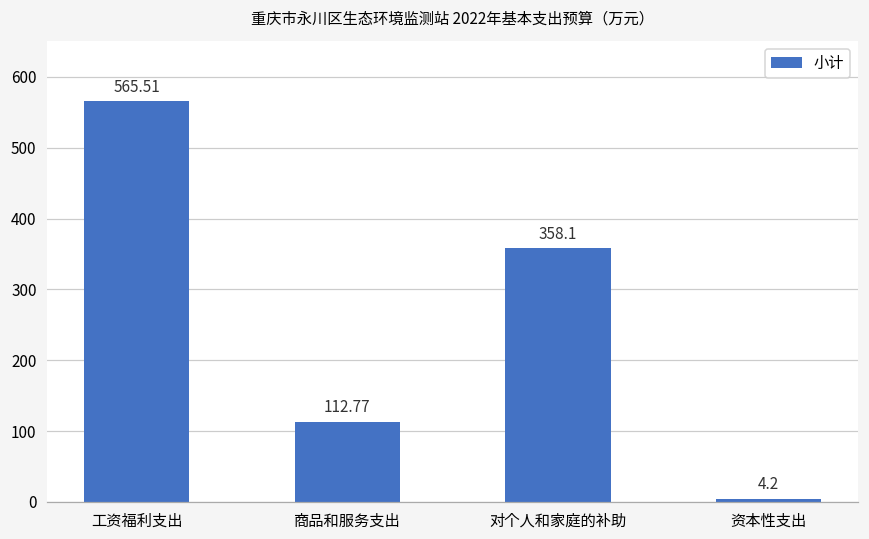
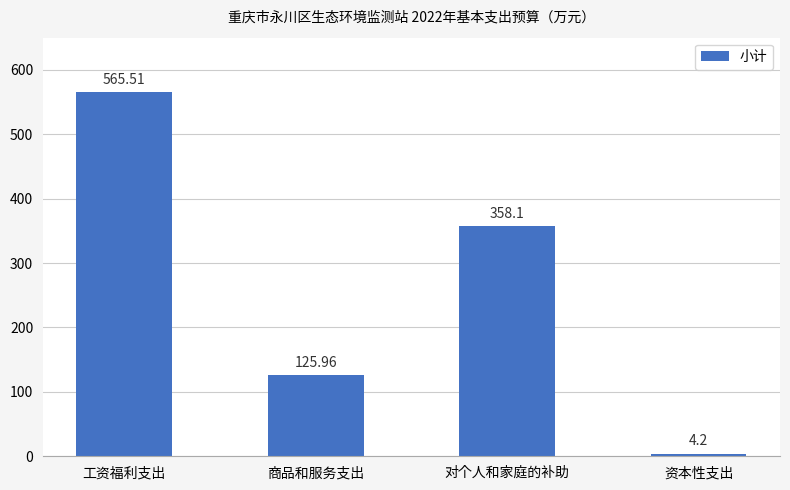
  {
    "工资福利支出": 565.51,
-   "商品和服务支出": 112.77,
+   "商品和服务支出": 125.96,
    "对个人和家庭的补助": 358.1,
    "资本性支出": 4.2
  }
